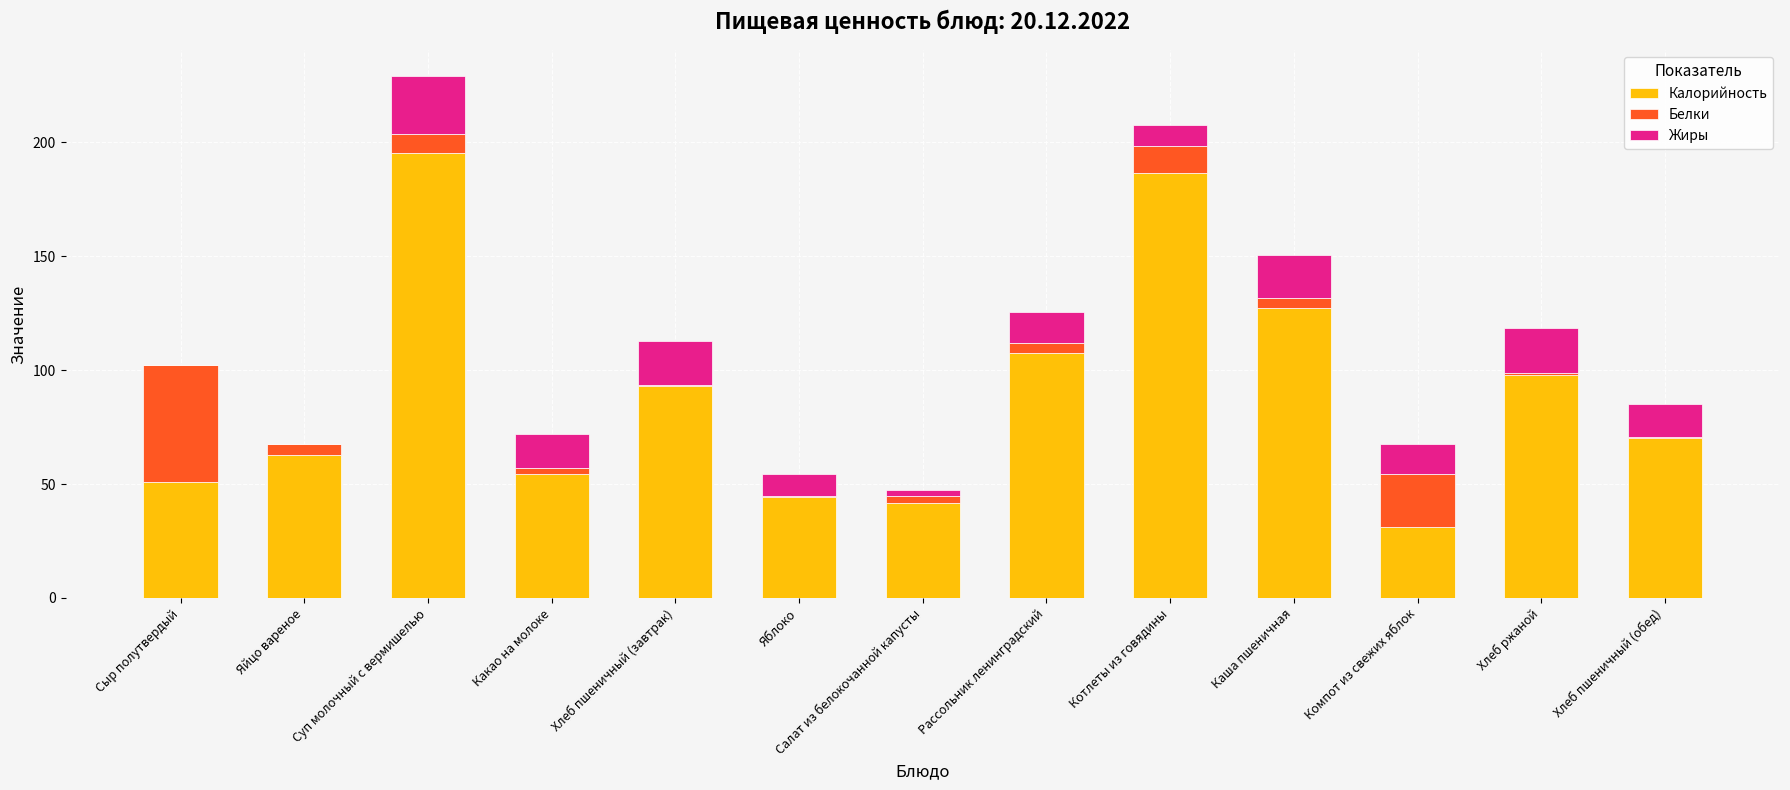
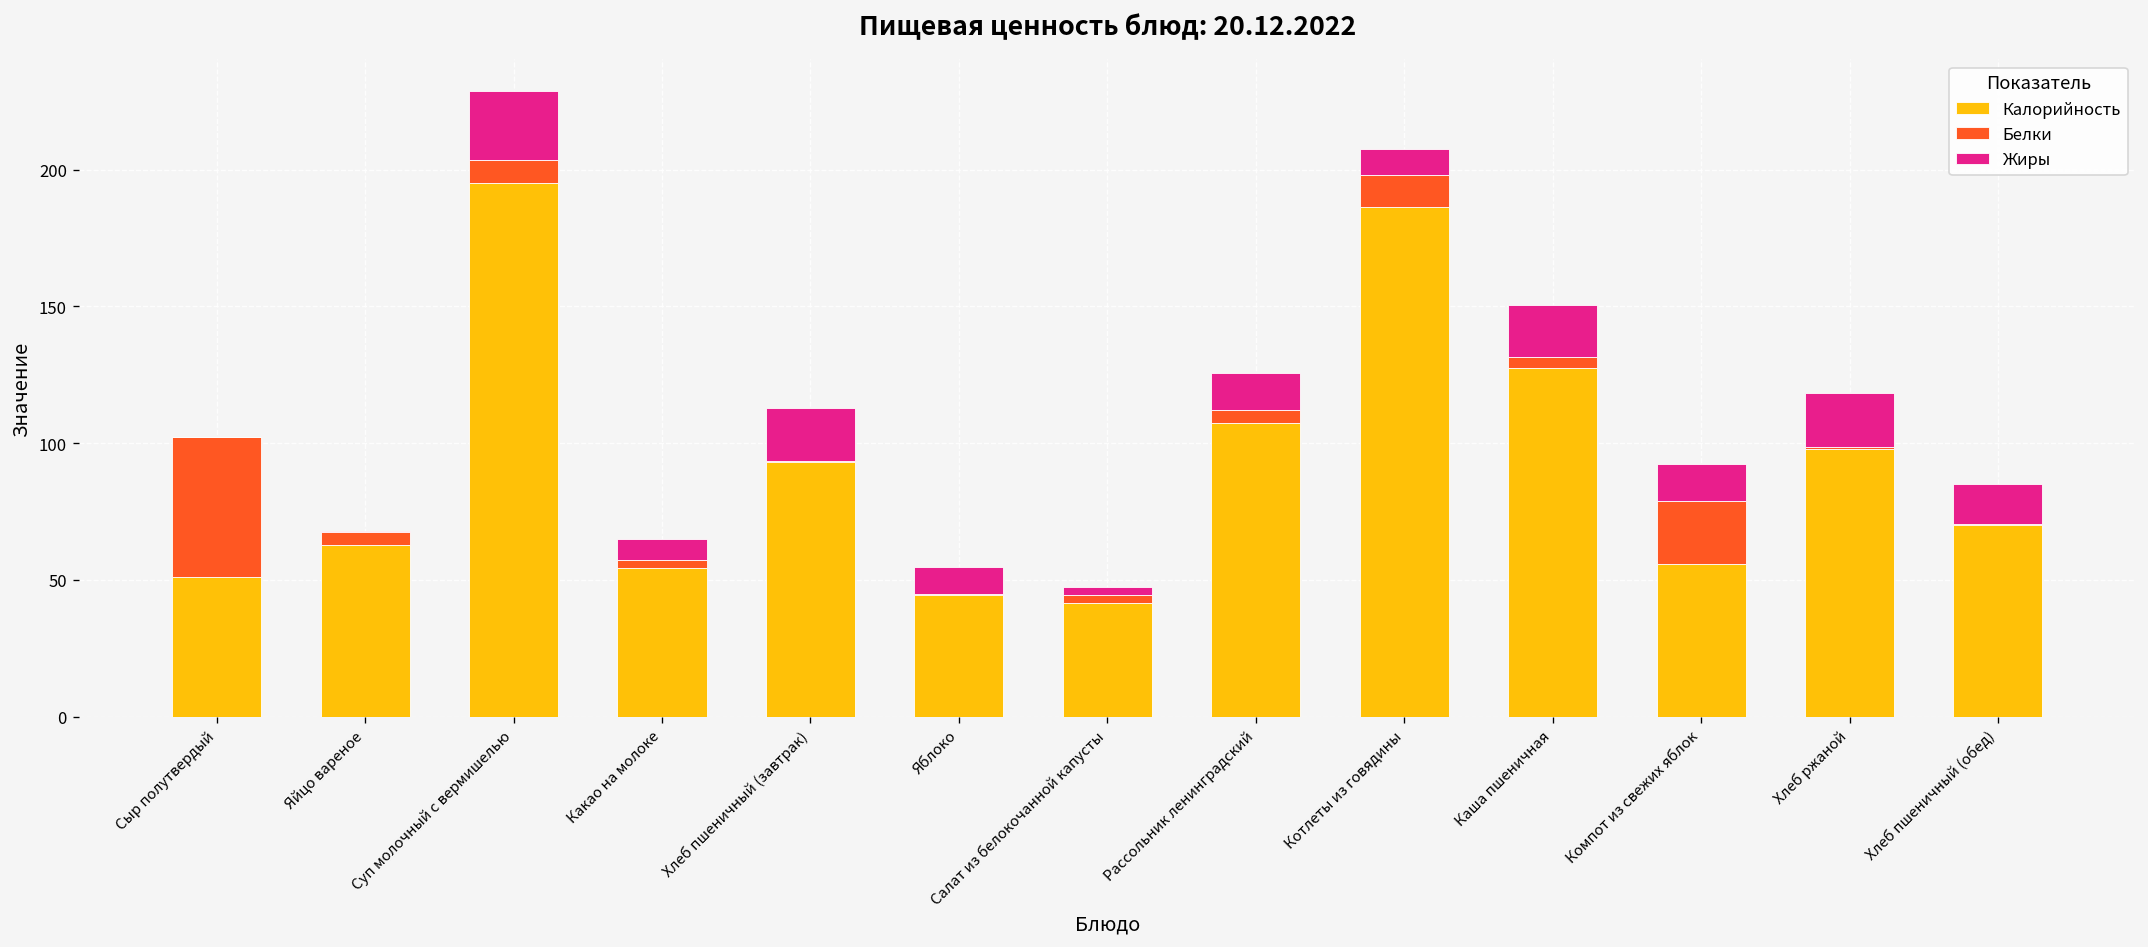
  {
    "Калорийность": {
      "Сыр полутвердый": 51,
      "Яйцо вареное": 63,
      "Суп молочный с вермишелью": 195,
      "Какао на молоке": 54,
      "Хлеб пшеничный (завтрак)": 93,
      "Яблоко": 44,
      "Салат из белокочанной капусты": 42,
      "Рассольник ленинградский": 107,
      "Котлеты из говядины": 186,
      "Каша пшеничная": 127,
-     "Компот из свежих яблок": 31,
+     "Компот из свежих яблок": 56,
      "Хлеб ржаной": 98,
      "Хлеб пшеничный (обед)": 70
    },
    "Белки": {
      "Сыр полутвердый": 51,
      "Яйцо вареное": 5,
      "Суп молочный с вермишелью": 8,
      "Какао на молоке": 3,
      "Салат из белокочанной капусты": 3,
      "Рассольник ленинградский": 5,
      "Котлеты из говядины": 12,
      "Каша пшеничная": 4,
      "Компот из свежих яблок": 23
    },
    "Жиры": {
      "Сыр полутвердый": 0,
      "Суп молочный с вермишелью": 25,
-     "Какао на молоке": 15,
+     "Какао на молоке": 8,
      "Хлеб пшеничный (завтрак)": 19,
      "Яблоко": 10,
      "Салат из белокочанной капусты": 3,
      "Рассольник ленинградский": 13,
      "Котлеты из говядины": 9,
      "Каша пшеничная": 19,
      "Компот из свежих яблок": 14,
      "Хлеб ржаной": 20,
      "Хлеб пшеничный (обед)": 14
    }
  }
